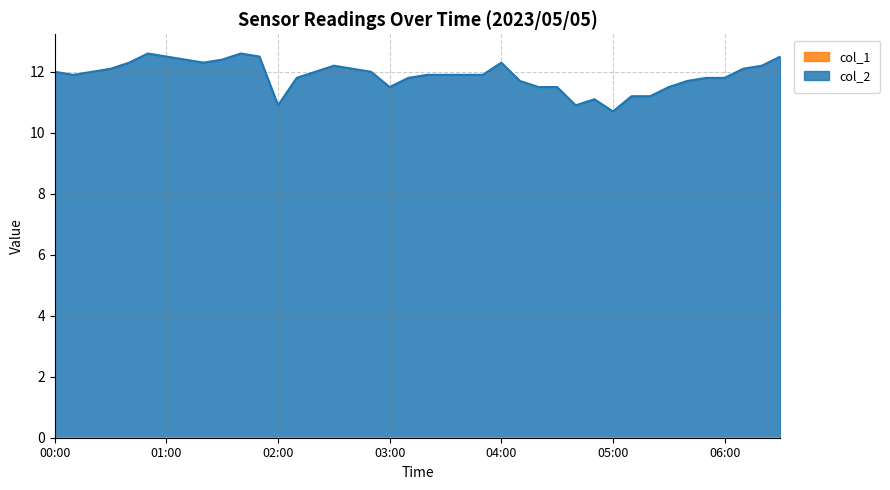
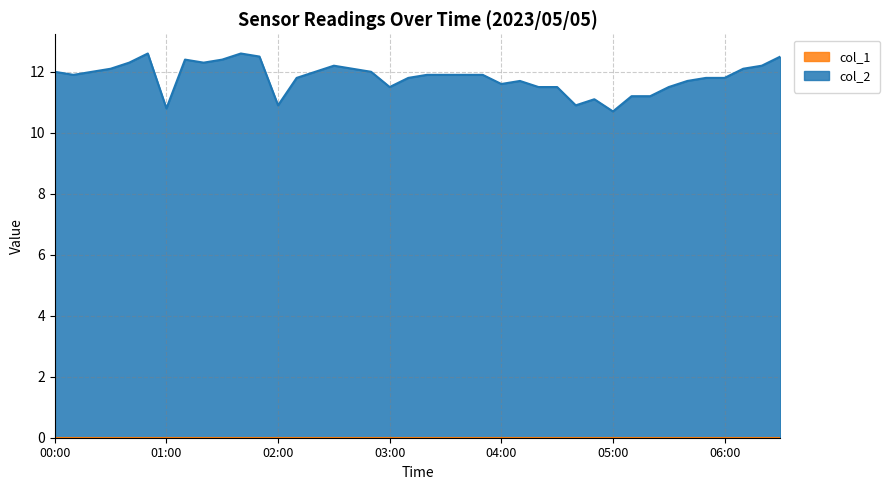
  {
    "col_1": {
      "00:00": 0.0,
      "01:00": 0.0,
      "02:00": 0.0,
      "03:00": 0.0,
      "04:00": 0.0,
      "05:00": 0.0,
      "06:00": 0.0
    },
    "col_2": {
      "00:00": 12.0,
-     "01:00": 12.5,
+     "01:00": 10.8,
      "02:00": 10.9,
      "03:00": 11.5,
-     "04:00": 12.3,
+     "04:00": 11.6,
      "05:00": 10.7,
      "06:00": 11.8
    }
  }
